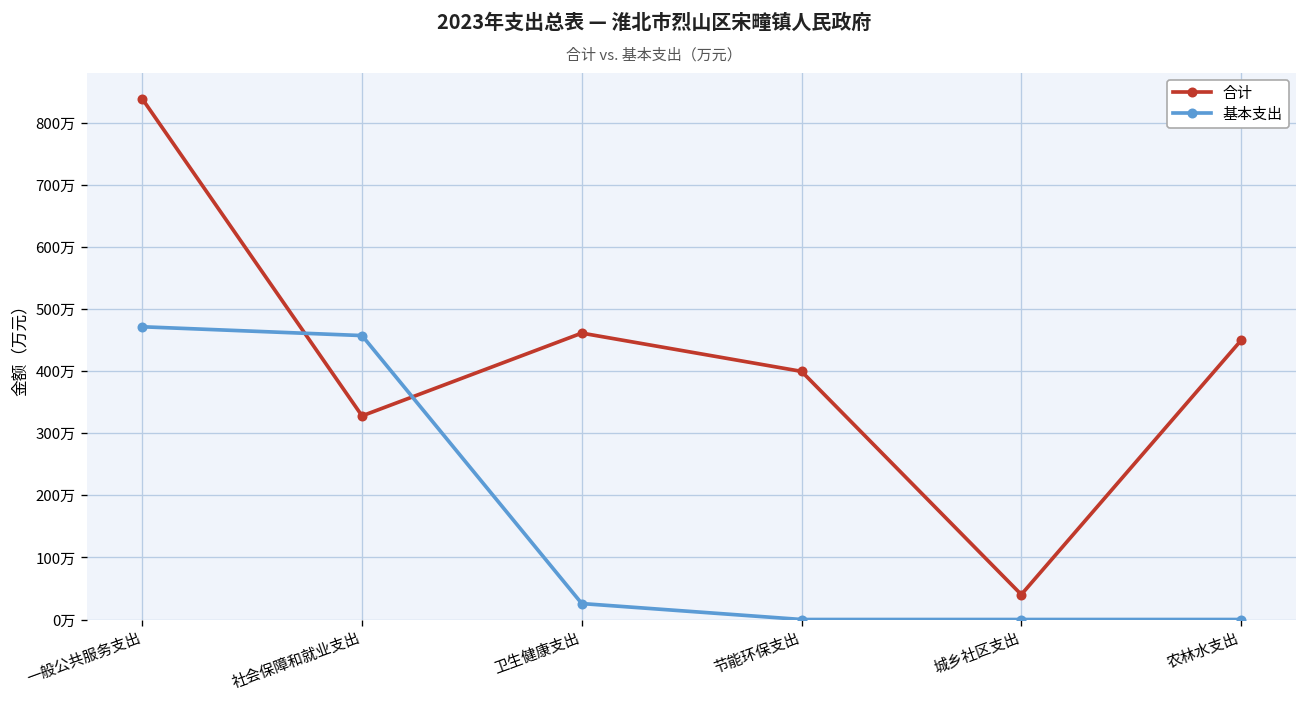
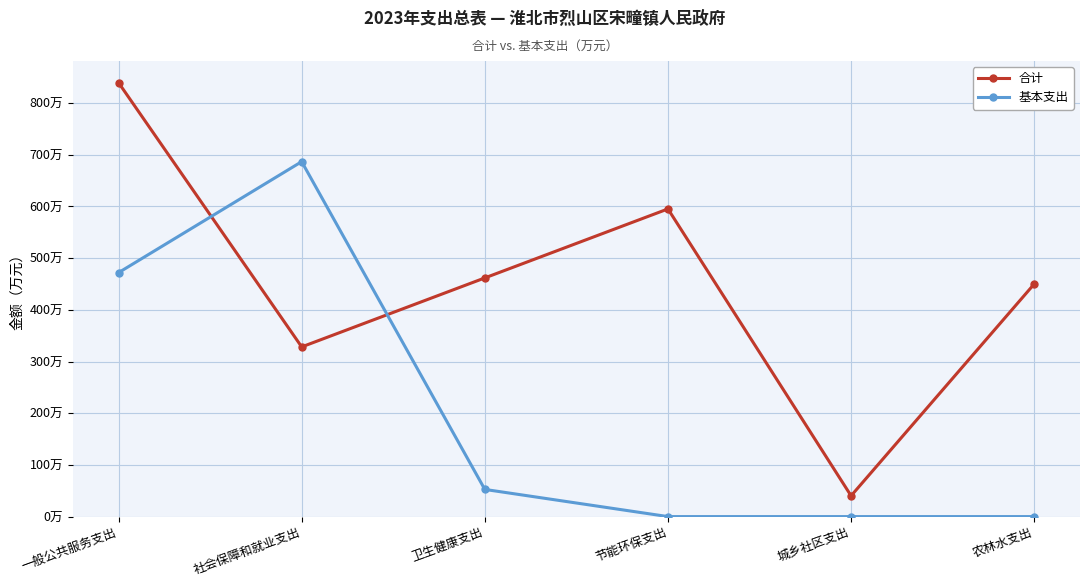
  {
    "合计": {
      "一般公共服务支出": "840万",
      "社会保障和就业支出": "330万",
      "卫生健康支出": "460万",
-     "节能环保支出": "400万",
+     "节能环保支出": "600万",
      "城乡社区支出": "40万",
      "农林水支出": "450万"
    },
    "基本支出": {
      "一般公共服务支出": "470万",
-     "社会保障和就业支出": "460万",
-     "卫生健康支出": "30万",
+     "社会保障和就业支出": "690万",
+     "卫生健康支出": "50万",
      "节能环保支出": "0万",
      "城乡社区支出": "0万",
      "农林水支出": "0万"
    }
  }
